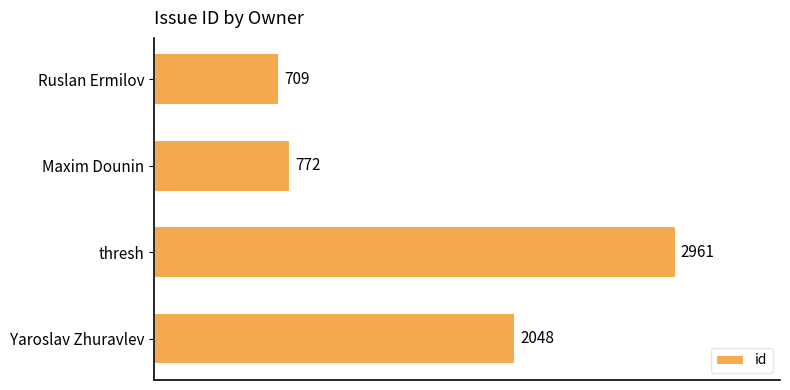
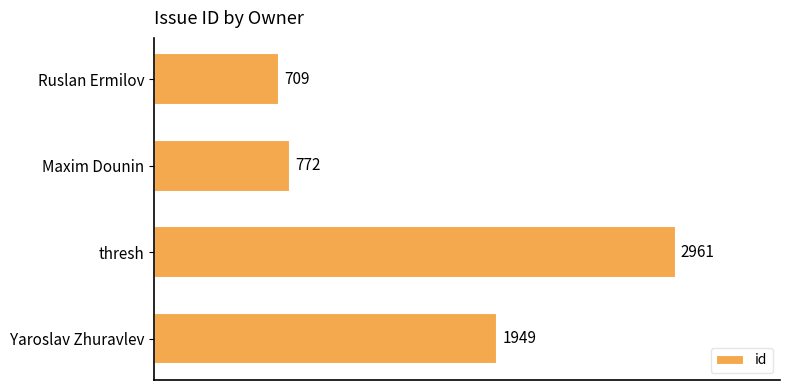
  {
    "Ruslan Ermilov": 709,
    "Maxim Dounin": 772,
    "thresh": 2961,
-   "Yaroslav Zhuravlev": 2048
+   "Yaroslav Zhuravlev": 1949
  }
